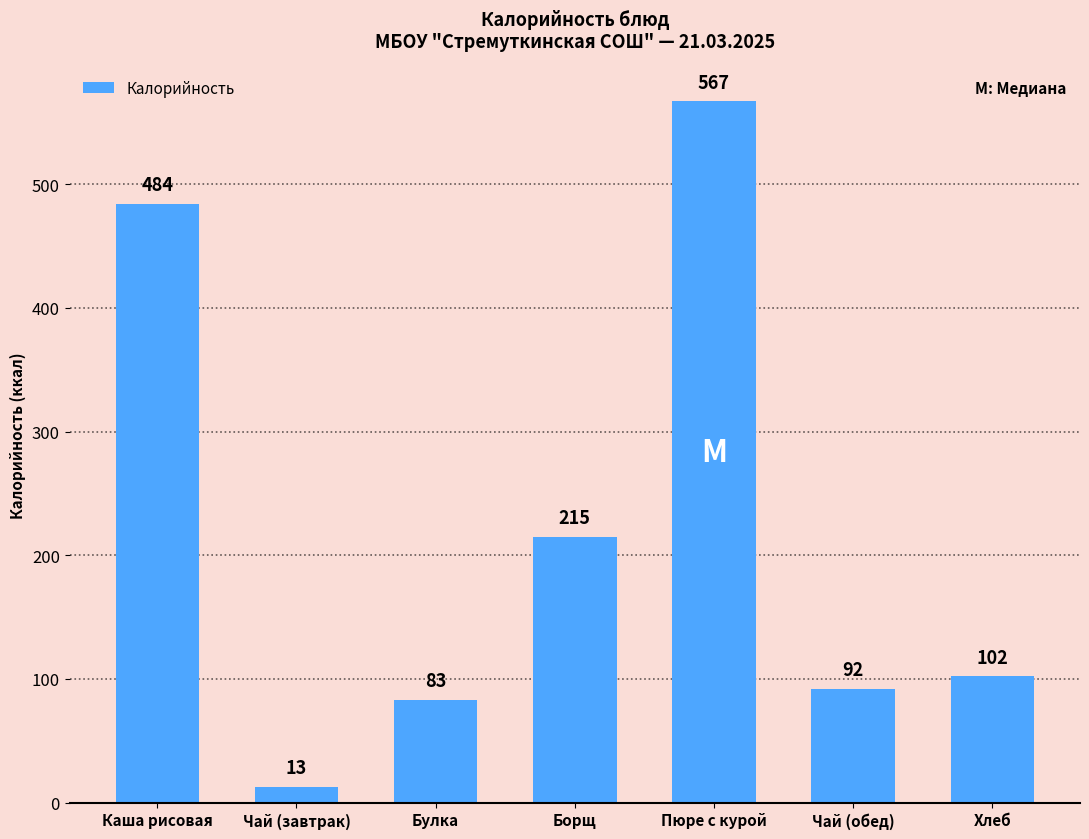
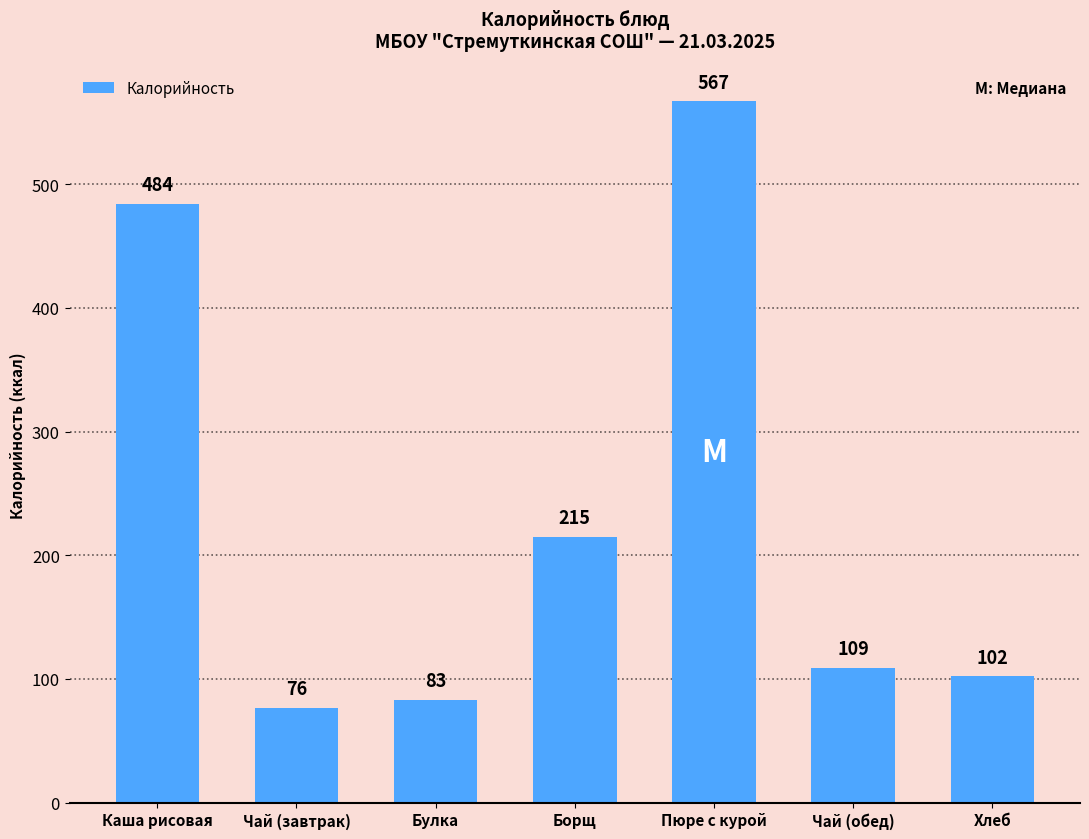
  {
    "Каша рисовая": 484,
-   "Чай (завтрак)": 13,
+   "Чай (завтрак)": 76,
    "Булка": 83,
    "Борщ": 215,
    "Пюре с курой": 567,
-   "Чай (обед)": 92,
+   "Чай (обед)": 109,
    "Хлеб": 102
  }
